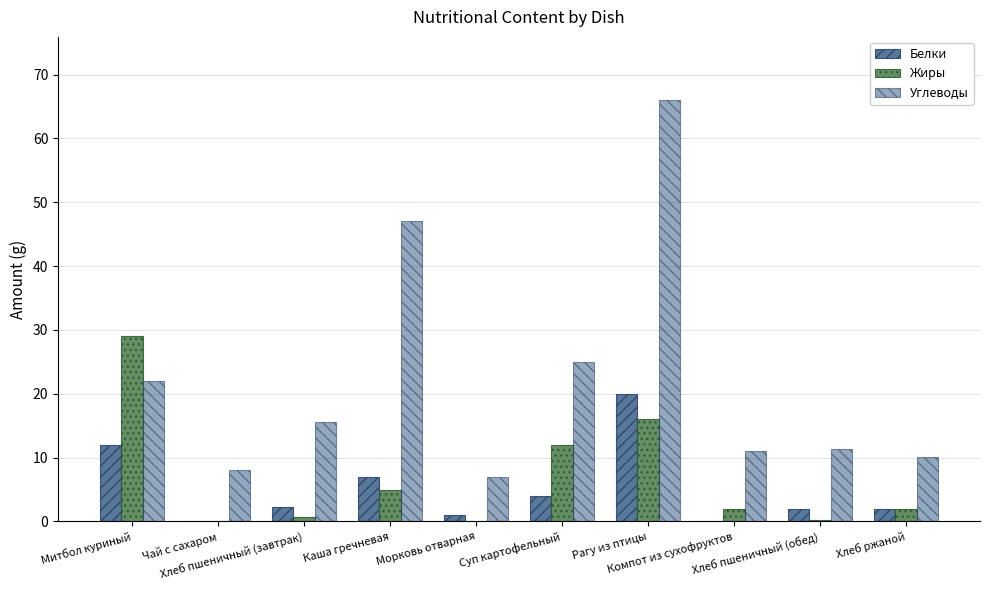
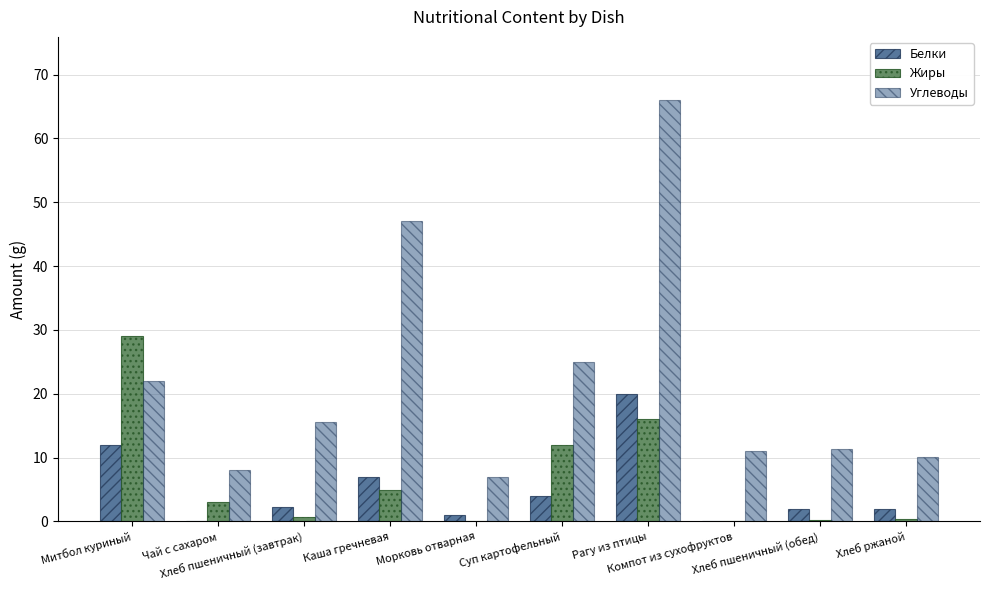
  {
    "Жиры": {
      "Митбол куриный": 29,
-     "Чай с сахаром": 0,
+     "Чай с сахаром": 3,
      "Хлеб пшеничный (завтрак)": 1,
      "Каша гречневая": 5,
      "Морковь отварная": 0,
      "Суп картофельный": 12,
      "Рагу из птицы": 16,
-     "Компот из сухофруктов": 2,
-     "Хлеб ржаной": 2
+     "Компот из сухофруктов": 0,
+     "Хлеб ржаной": 0
    }
  }
